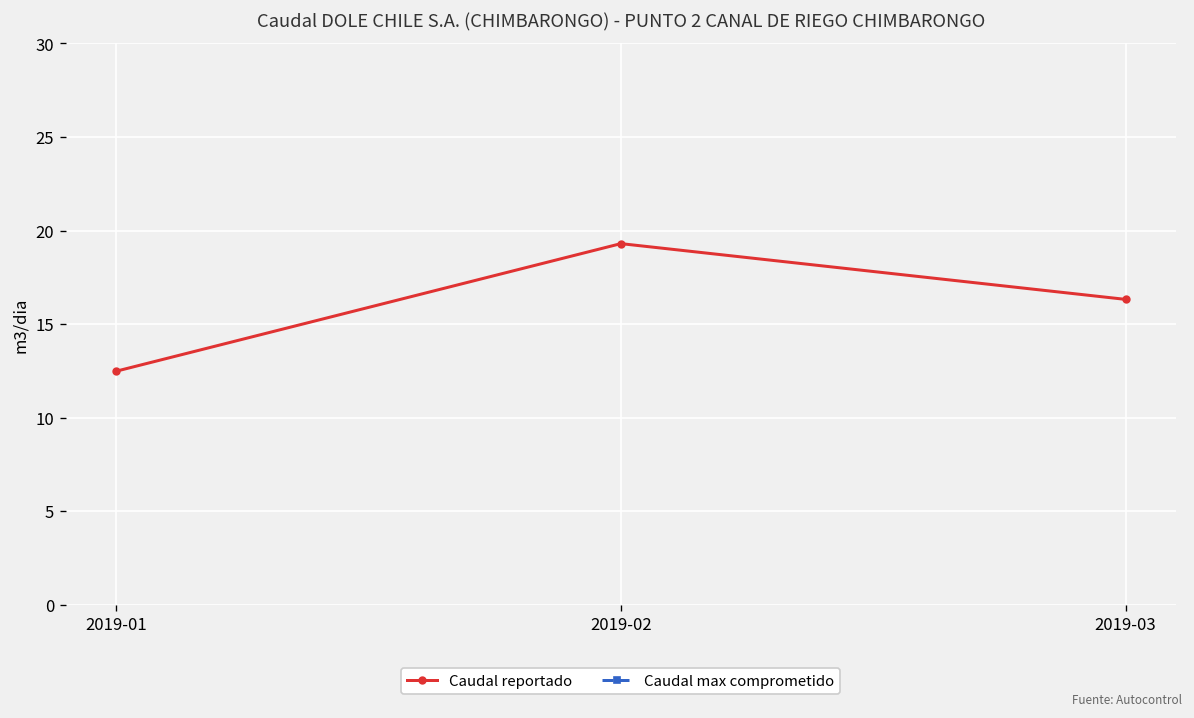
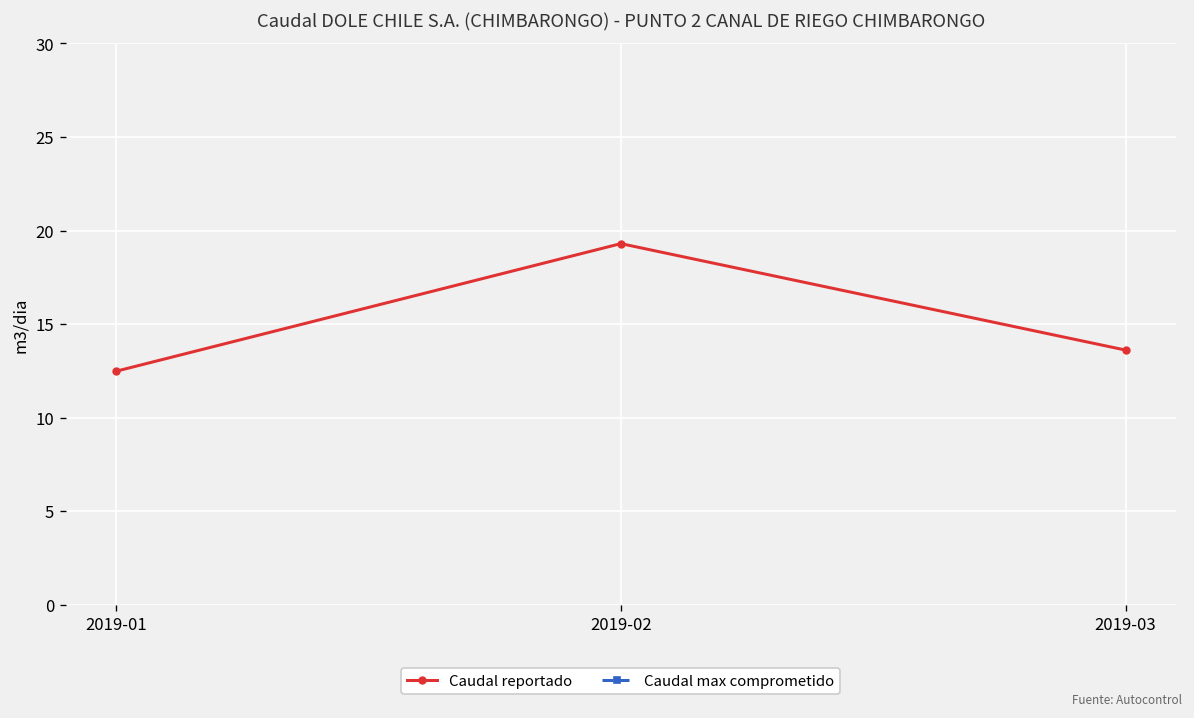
  {
    "Caudal reportado": {
      "2019-01": 12.5,
      "2019-02": 19.3,
-     "2019-03": 16.3
+     "2019-03": 13.6
    }
  }
